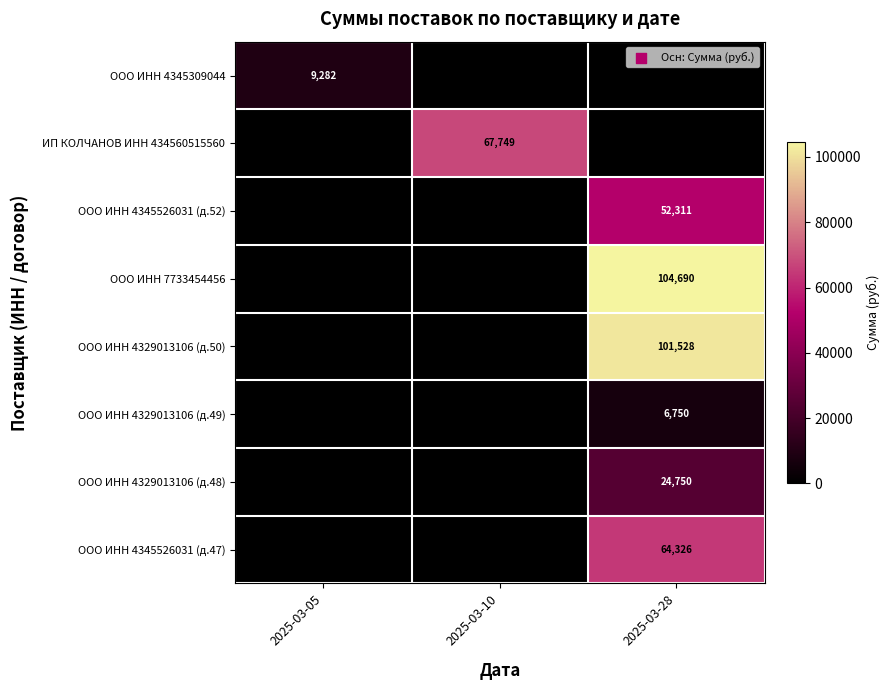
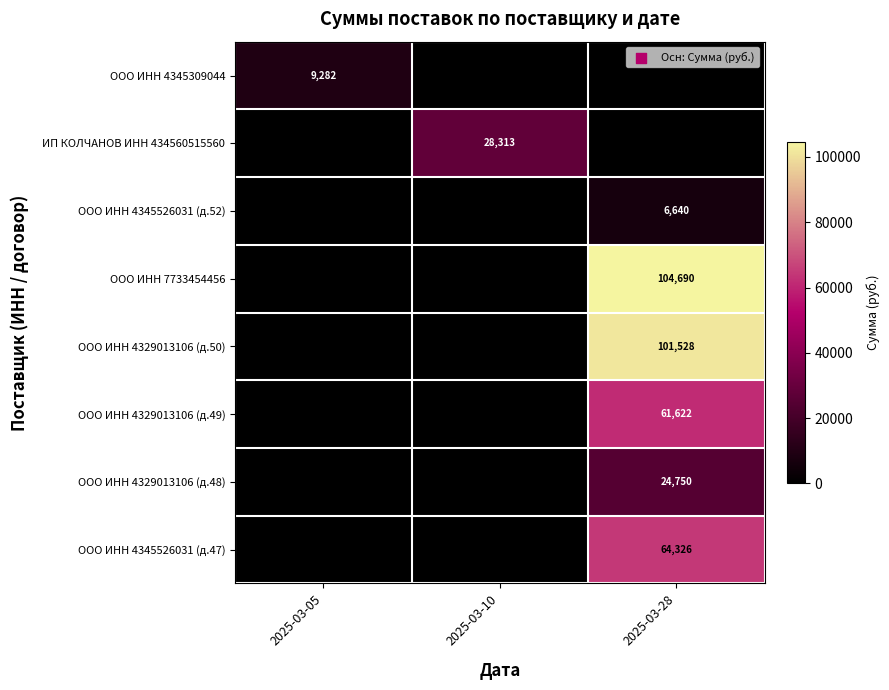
  {
    "ООО ИНН 4345309044": {
      "2025-03-05": "9,282"
    },
    "ИП КОЛЧАНОВ ИНН 434560515560": {
-     "2025-03-10": "67,749"
+     "2025-03-10": "28,313"
    },
    "ООО ИНН 4345526031 (д.52)": {
-     "2025-03-28": "52,311"
+     "2025-03-28": "6,640"
    },
    "ООО ИНН 7733454456": {
      "2025-03-28": "104,690"
    },
    "ООО ИНН 4329013106 (д.50)": {
      "2025-03-28": "101,528"
    },
    "ООО ИНН 4329013106 (д.49)": {
-     "2025-03-28": "6,750"
+     "2025-03-28": "61,622"
    },
    "ООО ИНН 4329013106 (д.48)": {
      "2025-03-28": "24,750"
    },
    "ООО ИНН 4345526031 (д.47)": {
      "2025-03-28": "64,326"
    }
  }
